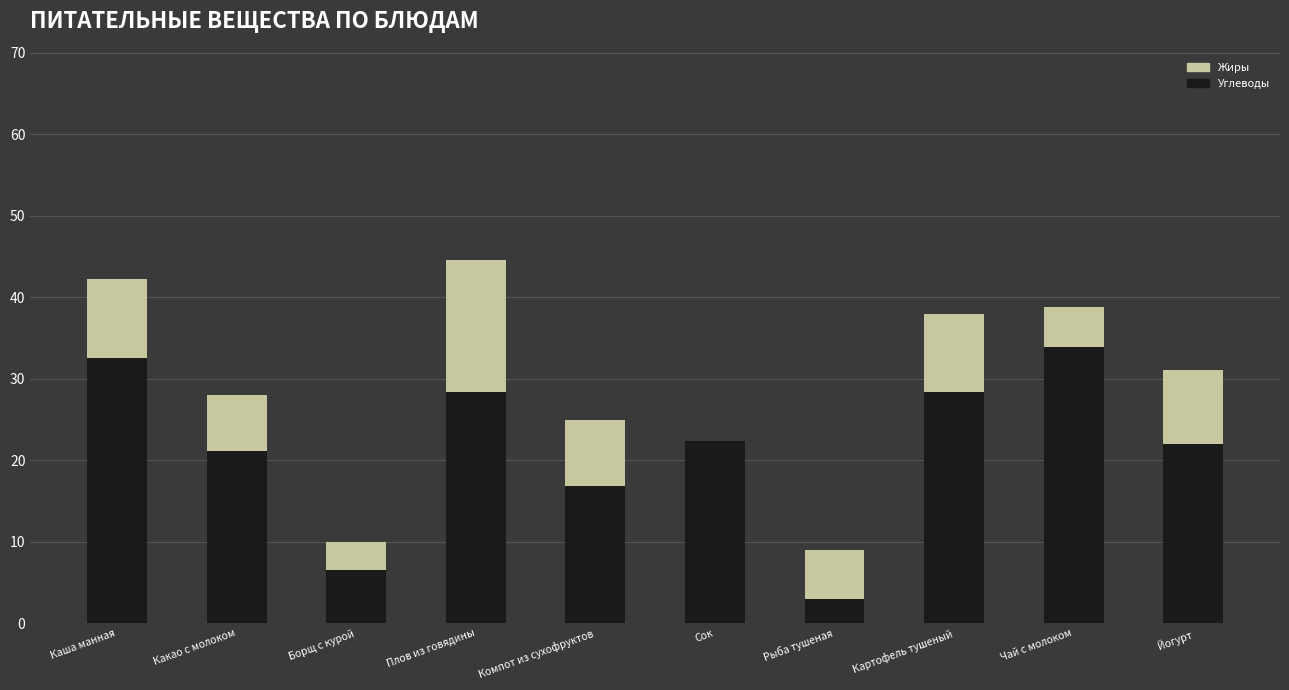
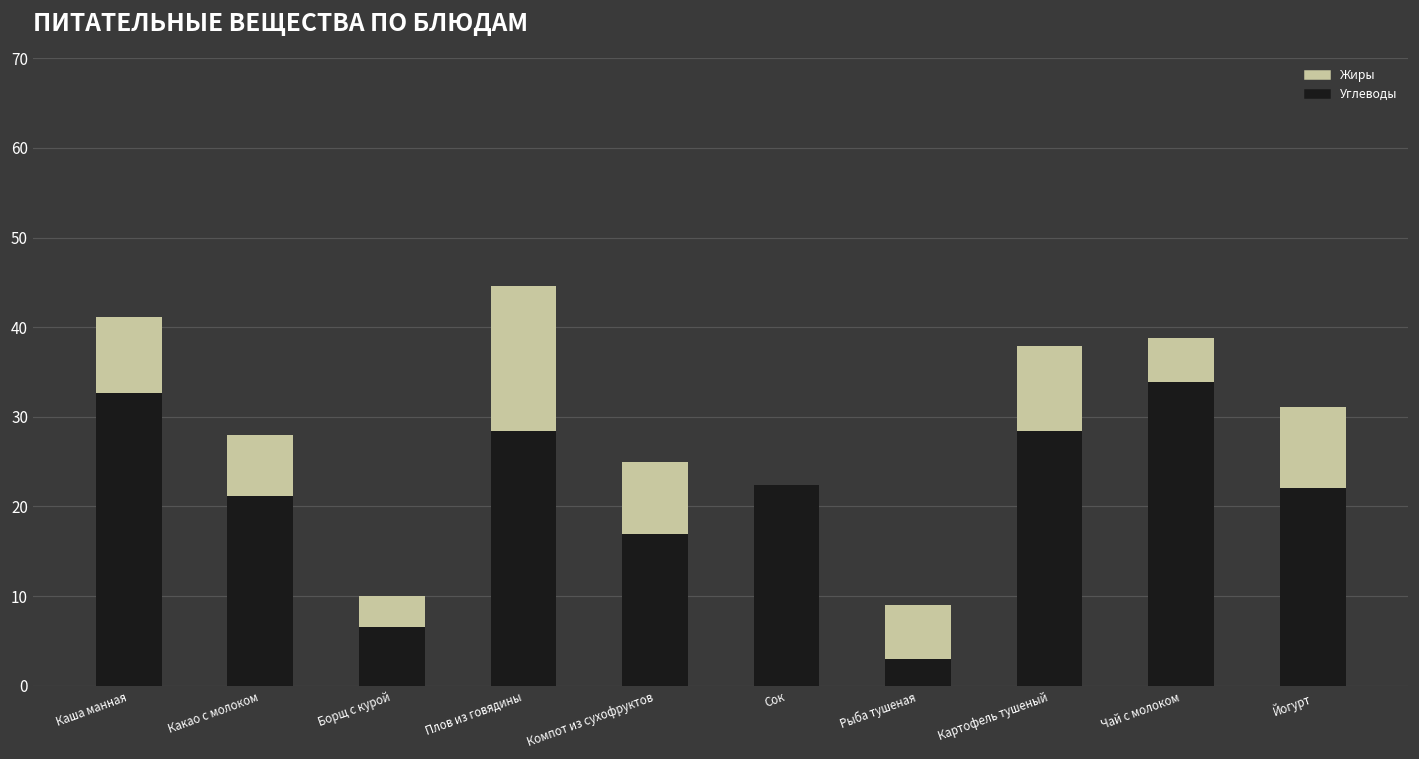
  {
    "Углеводы": {
      "Каша манная": 33,
      "Какао с молоком": 21,
      "Борщ с курой": 7,
      "Плов из говядины": 28,
      "Компот из сухофруктов": 17,
      "Сок": 22,
      "Рыба тушеная": 3,
      "Картофель тушеный": 28,
      "Чай с молоком": 34,
      "Йогурт": 22
    },
    "Жиры": {
-     "Каша манная": 10,
+     "Каша манная": 9,
      "Какао с молоком": 7,
      "Борщ с курой": 3,
      "Плов из говядины": 16,
      "Компот из сухофруктов": 8,
      "Сок": 0,
      "Рыба тушеная": 6,
      "Картофель тушеный": 10,
      "Чай с молоком": 5,
      "Йогурт": 9
    }
  }
